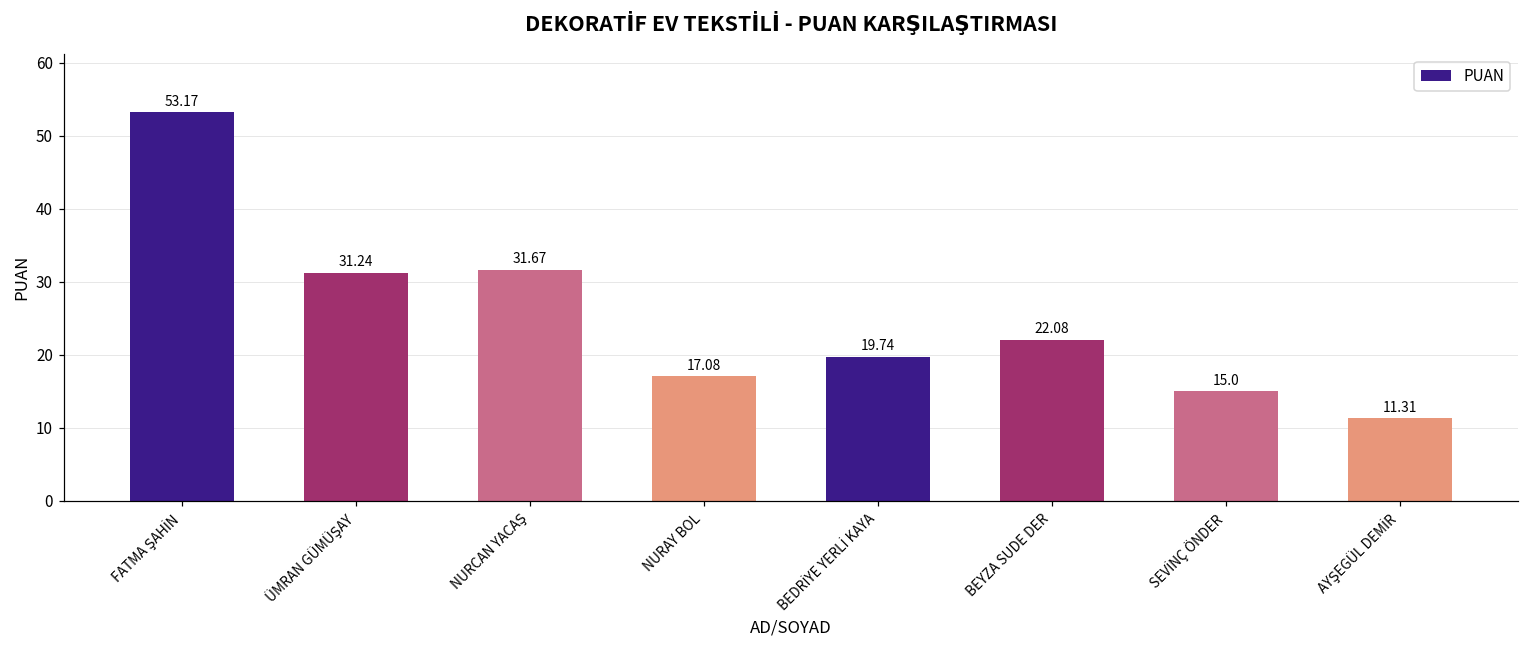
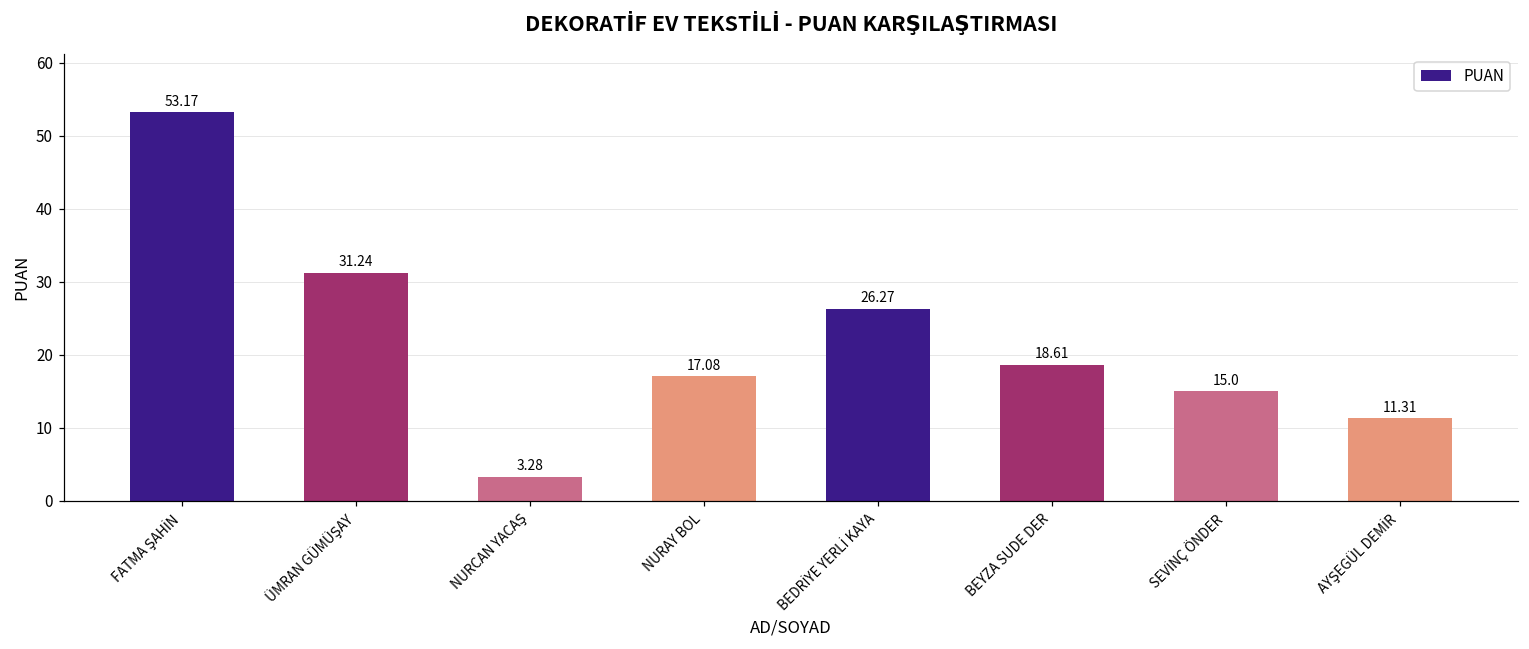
  {
    "FATMA ŞAHİN": 53.17,
    "ÜMRAN GÜMÜŞAY": 31.24,
-   "NURCAN YACAŞ": 31.67,
+   "NURCAN YACAŞ": 3.28,
    "NURAY BOL": 17.08,
-   "BEDRİYE YERLİ KAYA": 19.74,
-   "BEYZA SUDE DER": 22.08,
+   "BEDRİYE YERLİ KAYA": 26.27,
+   "BEYZA SUDE DER": 18.61,
    "SEVİNÇ ÖNDER": 15.0,
    "AYŞEGÜL DEMİR": 11.31
  }
